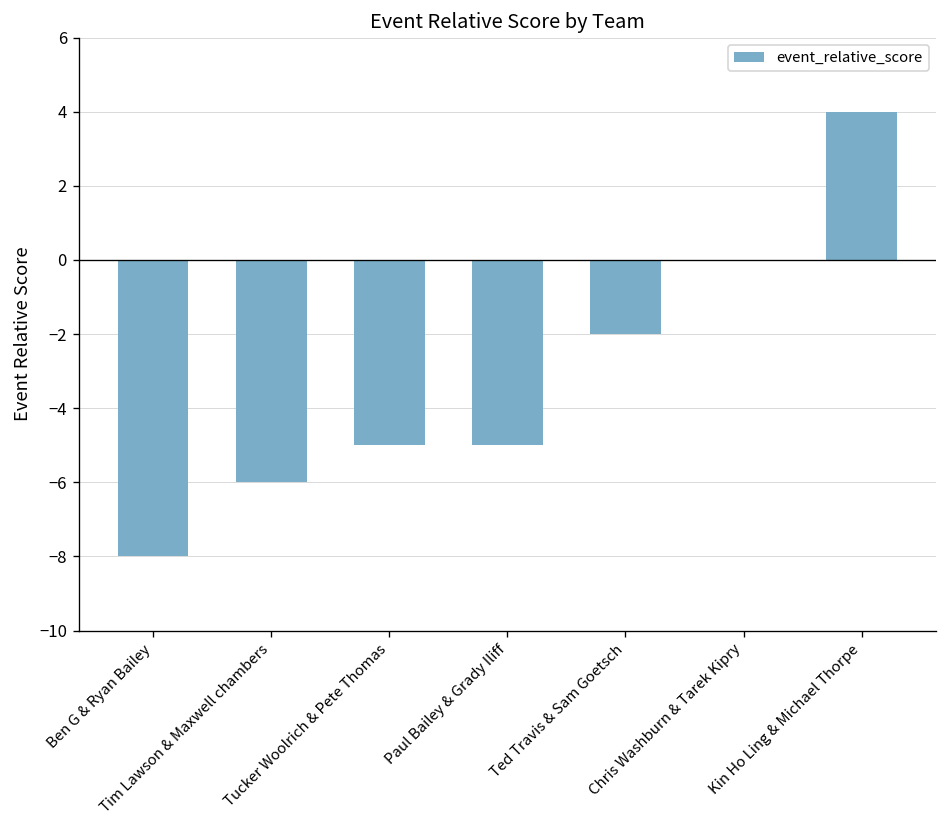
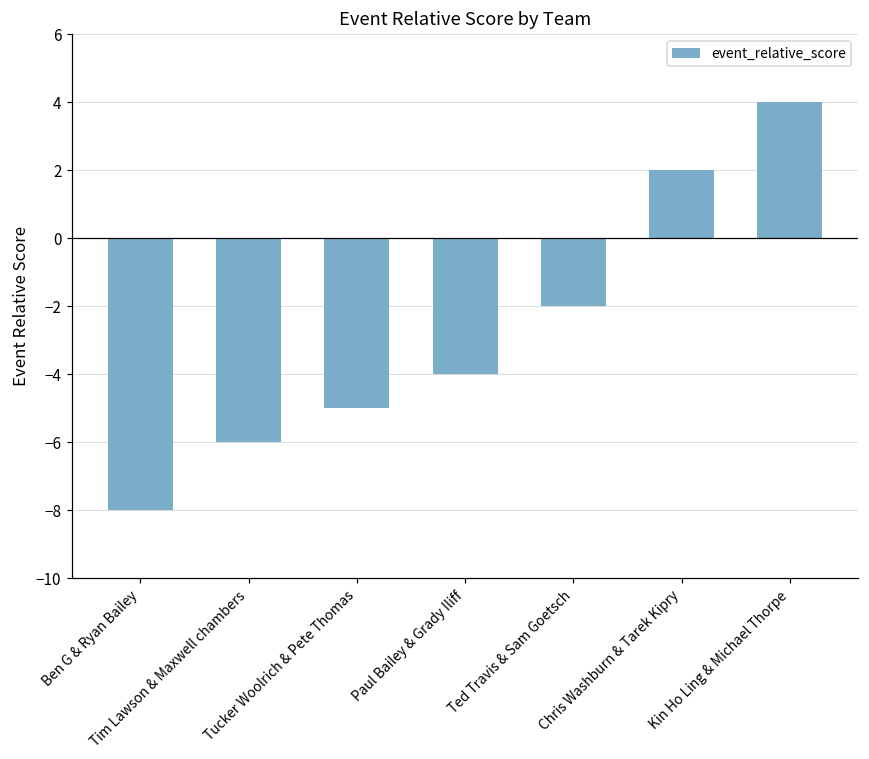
  {
    "Ben G & Ryan Bailey": -8,
    "Tim Lawson & Maxwell chambers": -6,
    "Tucker Woolrich & Pete Thomas": -5,
-   "Paul Bailey & Grady Iliff": -5,
+   "Paul Bailey & Grady Iliff": -4,
    "Ted Travis & Sam Goetsch": -2,
-   "Chris Washburn & Tarek Kipry": 0,
+   "Chris Washburn & Tarek Kipry": 2,
    "Kin Ho Ling & Michael Thorpe": 4
  }
